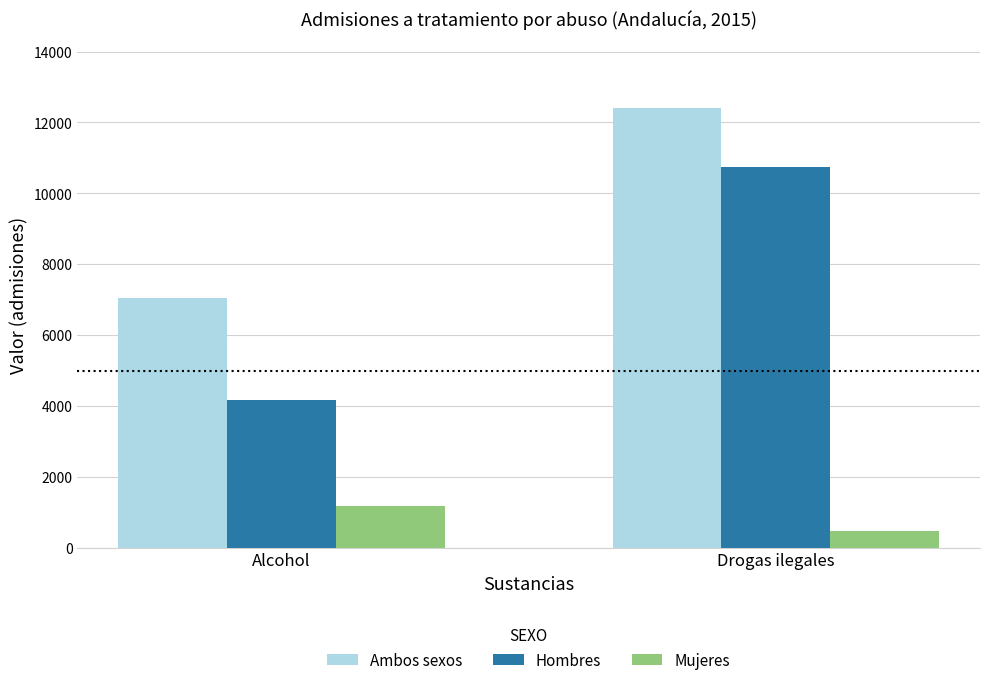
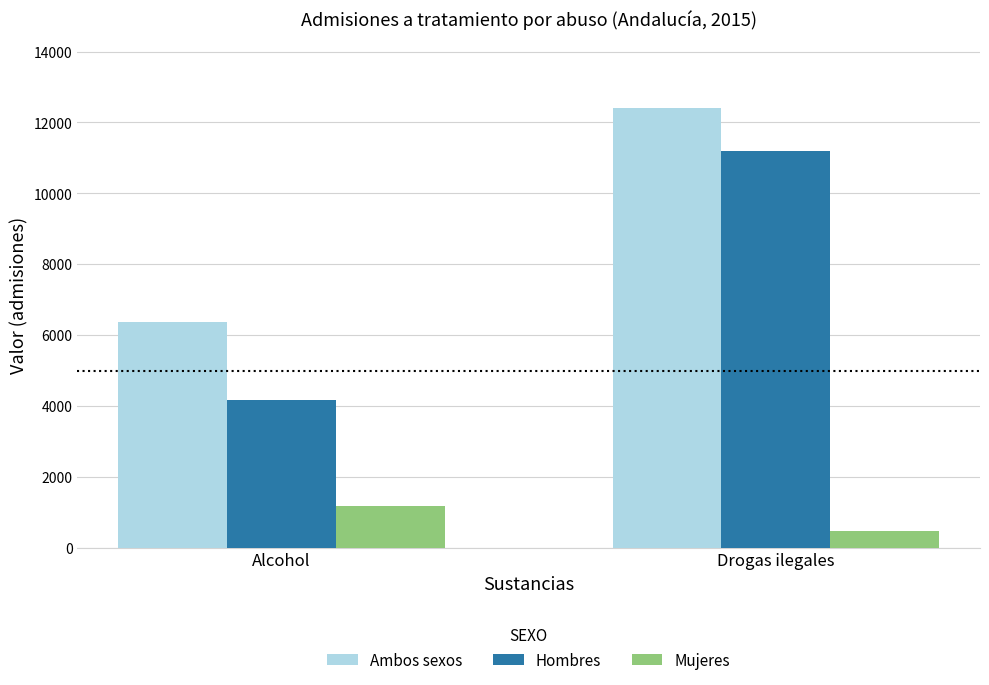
  {
    "Ambos sexos": {
-     "Alcohol": 7100,
+     "Alcohol": 6400,
      "Drogas ilegales": 12400
    },
    "Hombres": {
      "Alcohol": 4200,
-     "Drogas ilegales": 10800
+     "Drogas ilegales": 11200
    },
    "Mujeres": {
      "Alcohol": 1200,
      "Drogas ilegales": 500
    }
  }
